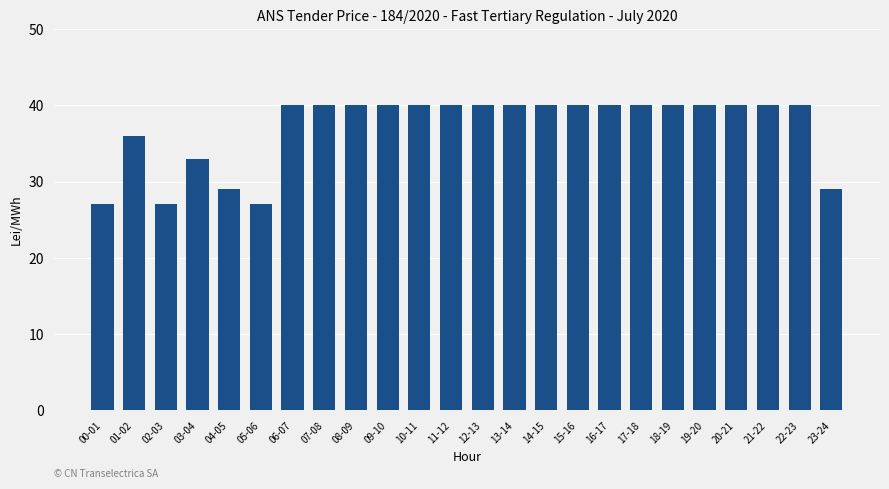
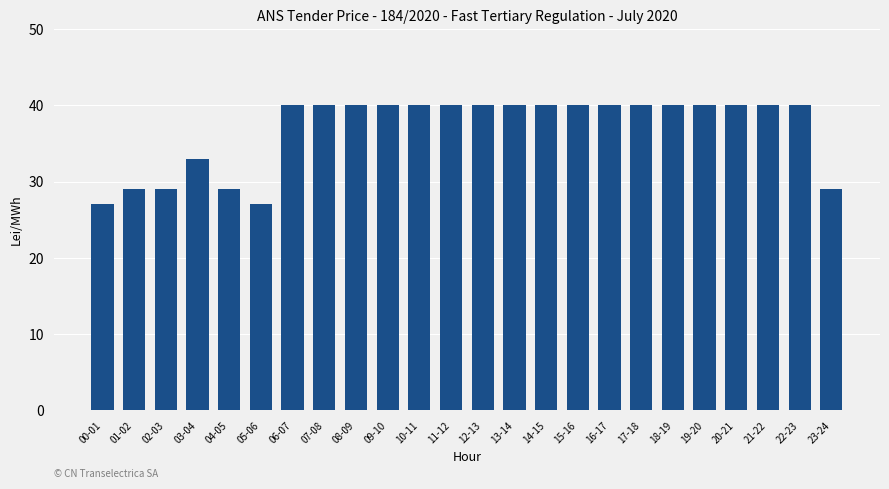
  {
    "00-01": 27,
-   "01-02": 36,
-   "02-03": 27,
+   "01-02": 29,
+   "02-03": 29,
    "03-04": 33,
    "04-05": 29,
    "05-06": 27,
    "06-07": 40,
    "07-08": 40,
    "08-09": 40,
    "09-10": 40,
    "10-11": 40,
    "11-12": 40,
    "12-13": 40,
    "13-14": 40,
    "14-15": 40,
    "15-16": 40,
    "16-17": 40,
    "17-18": 40,
    "18-19": 40,
    "19-20": 40,
    "20-21": 40,
    "21-22": 40,
    "22-23": 40,
    "23-24": 29
  }
